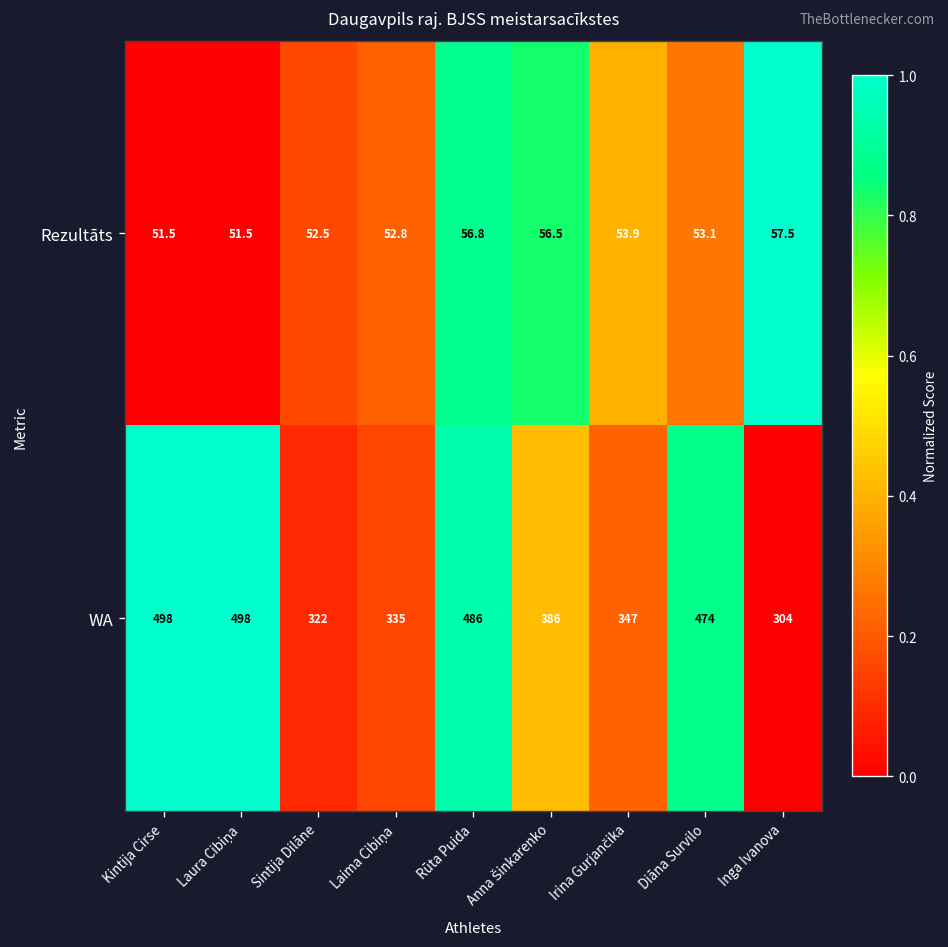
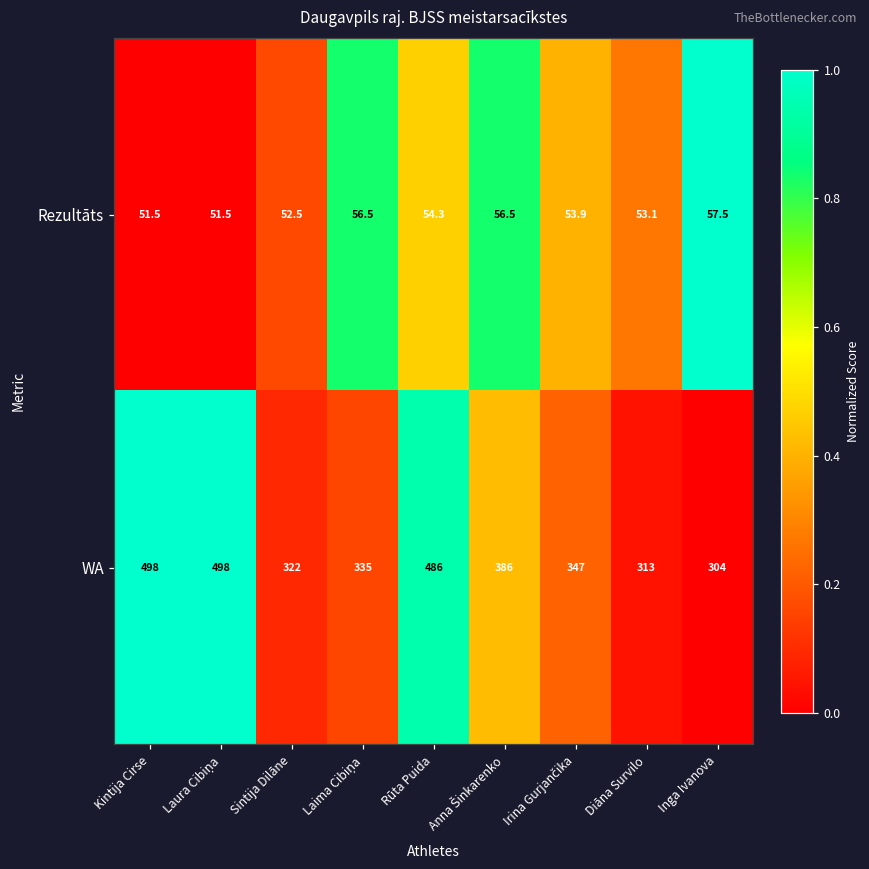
  {
    "Rezultāts": {
      "Kintija Cirse": 51.5,
      "Laura Cibiņa": 51.5,
      "Sintija Dilāne": 52.5,
-     "Laima Cibiņa": 52.8,
-     "Rūta Puida": 56.8,
+     "Laima Cibiņa": 56.5,
+     "Rūta Puida": 54.3,
      "Anna Šinkarenko": 56.5,
      "Irina Gurjančika": 53.9,
      "Diāna Survilo": 53.1,
      "Inga Ivanova": 57.5
    },
    "WA": {
      "Kintija Cirse": 498,
      "Laura Cibiņa": 498,
      "Sintija Dilāne": 322,
      "Laima Cibiņa": 335,
      "Rūta Puida": 486,
      "Anna Šinkarenko": 386,
      "Irina Gurjančika": 347,
-     "Diāna Survilo": 474,
+     "Diāna Survilo": 313,
      "Inga Ivanova": 304
    }
  }
